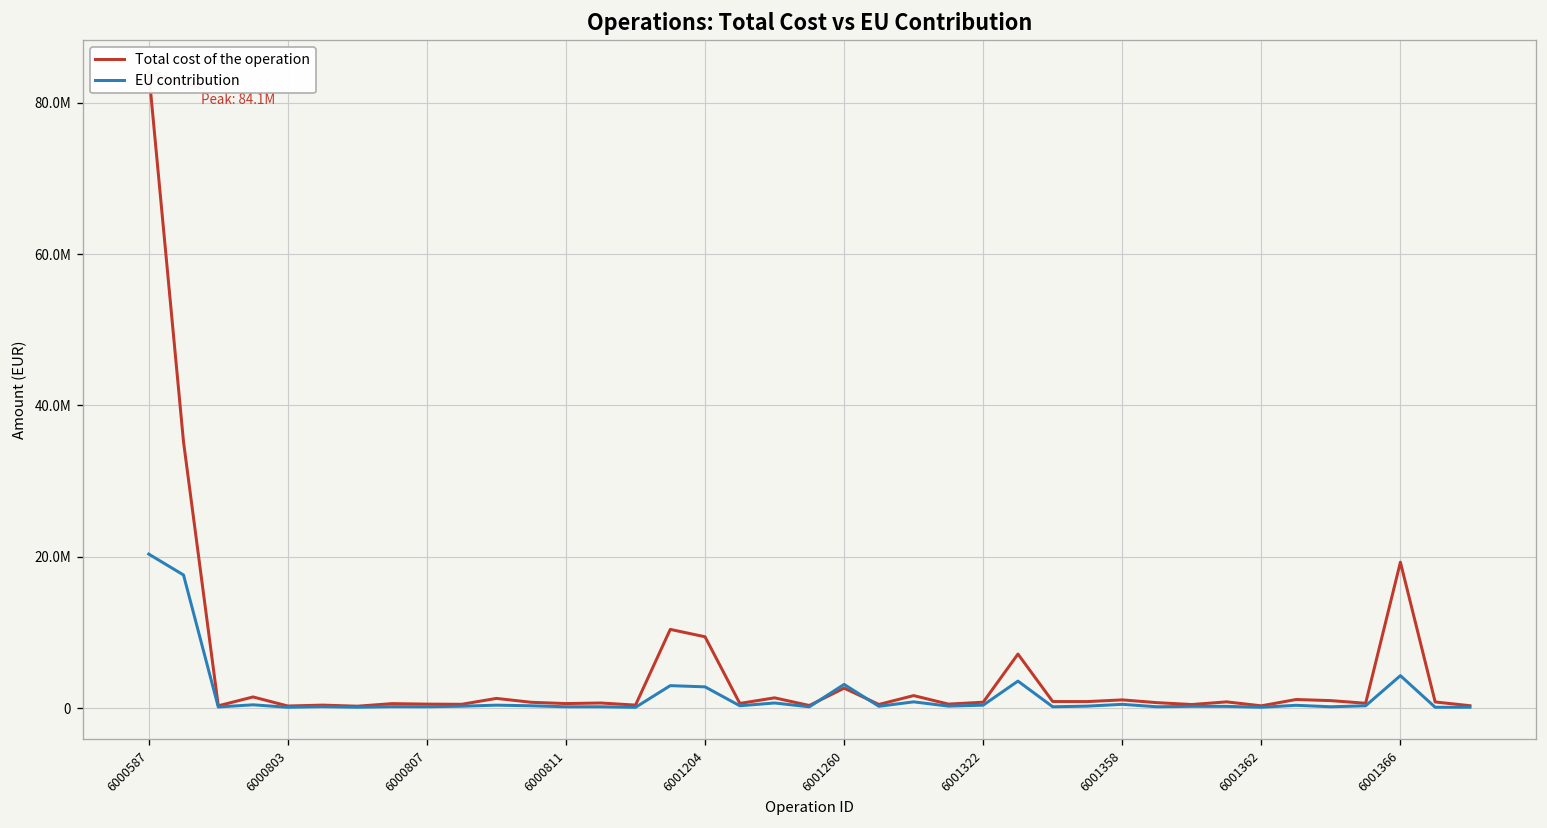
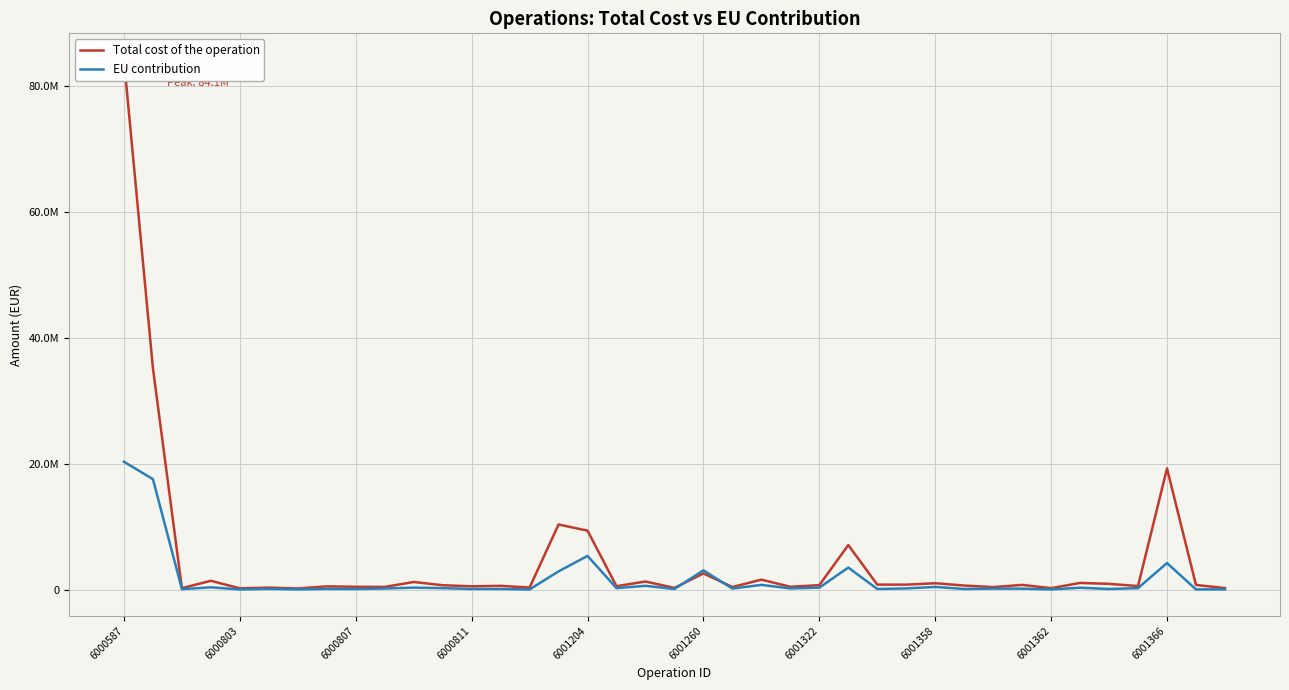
  {
    "Total cost of the operation": {
      "6000811": 1000000,
      "6001204": 9000000,
      "6001260": 3000000,
      "6001358": 1000000,
      "6001366": 19000000
    },
    "EU contribution": {
      "6000587": 20000000,
      "6000811": 0,
-     "6001204": 3000000,
+     "6001204": 5000000,
      "6001260": 3000000,
      "6001358": 1000000,
      "6001366": 4000000
    }
  }
